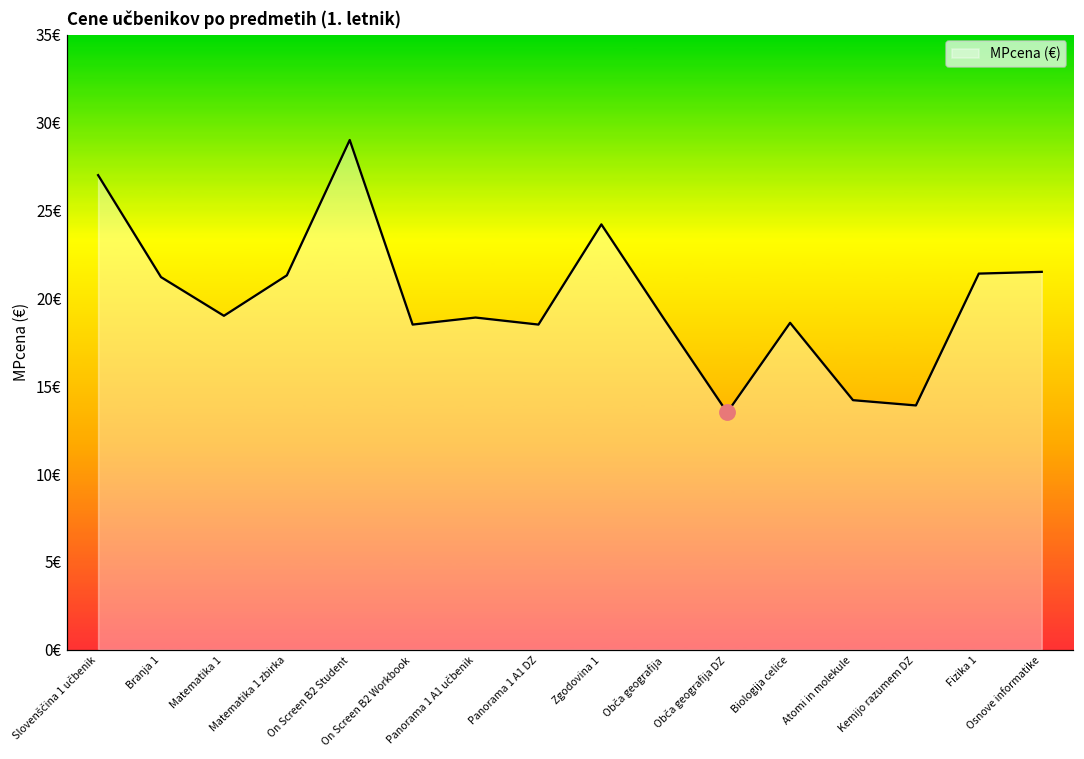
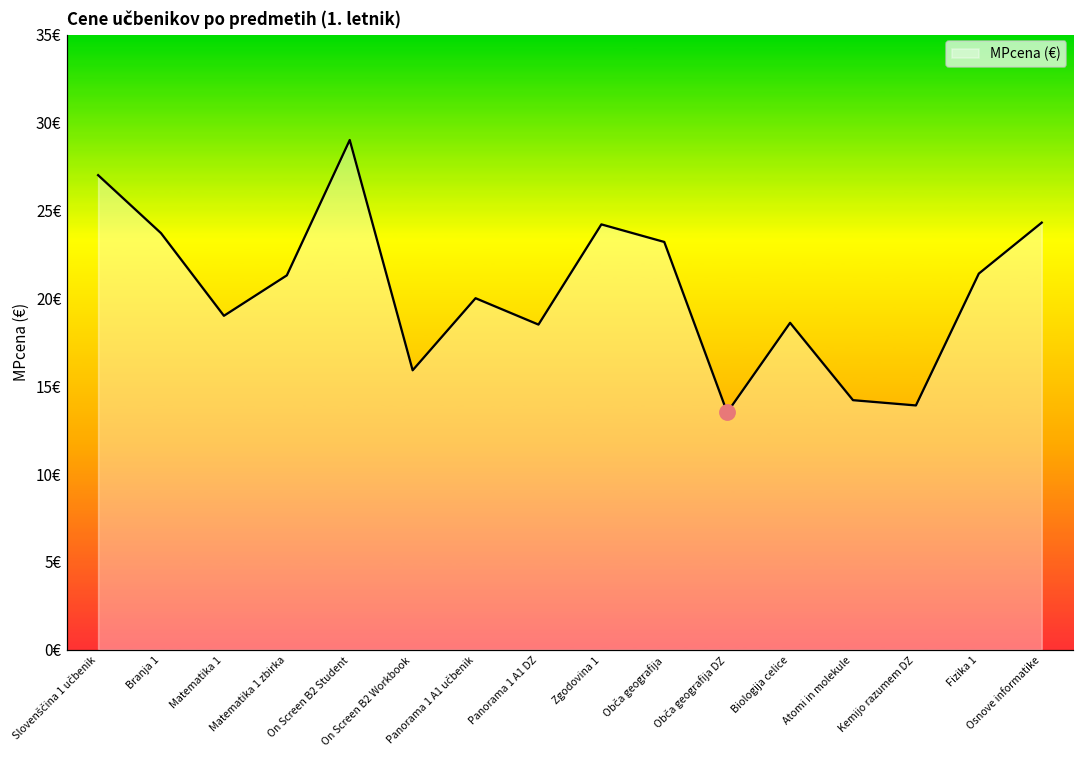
  {
    "MPcena (€)": {
      "Slovenščina 1 učbenik": "27.0€",
-     "Branja 1": "21.2€",
+     "Branja 1": "23.7€",
      "Matematika 1": "19.0€",
      "Matematika 1 zbirka": "21.3€",
      "On Screen B2 Student": "29.0€",
-     "On Screen B2 Workbook": "18.5€",
-     "Panorama 1 A1 učbenik": "18.9€",
+     "On Screen B2 Workbook": "15.9€",
+     "Panorama 1 A1 učbenik": "20.0€",
      "Panorama 1 A1 DZ": "18.5€",
      "Zgodovina 1": "24.2€",
-     "Obča geografija": "18.8€",
+     "Obča geografija": "23.2€",
      "Biologija celice": "18.6€",
      "Atomi in molekule": "14.2€",
      "Kemijo razumem DZ": "13.9€",
      "Fizika 1": "21.4€",
-     "Osnove informatike": "21.5€"
+     "Osnove informatike": "24.3€"
    }
  }
